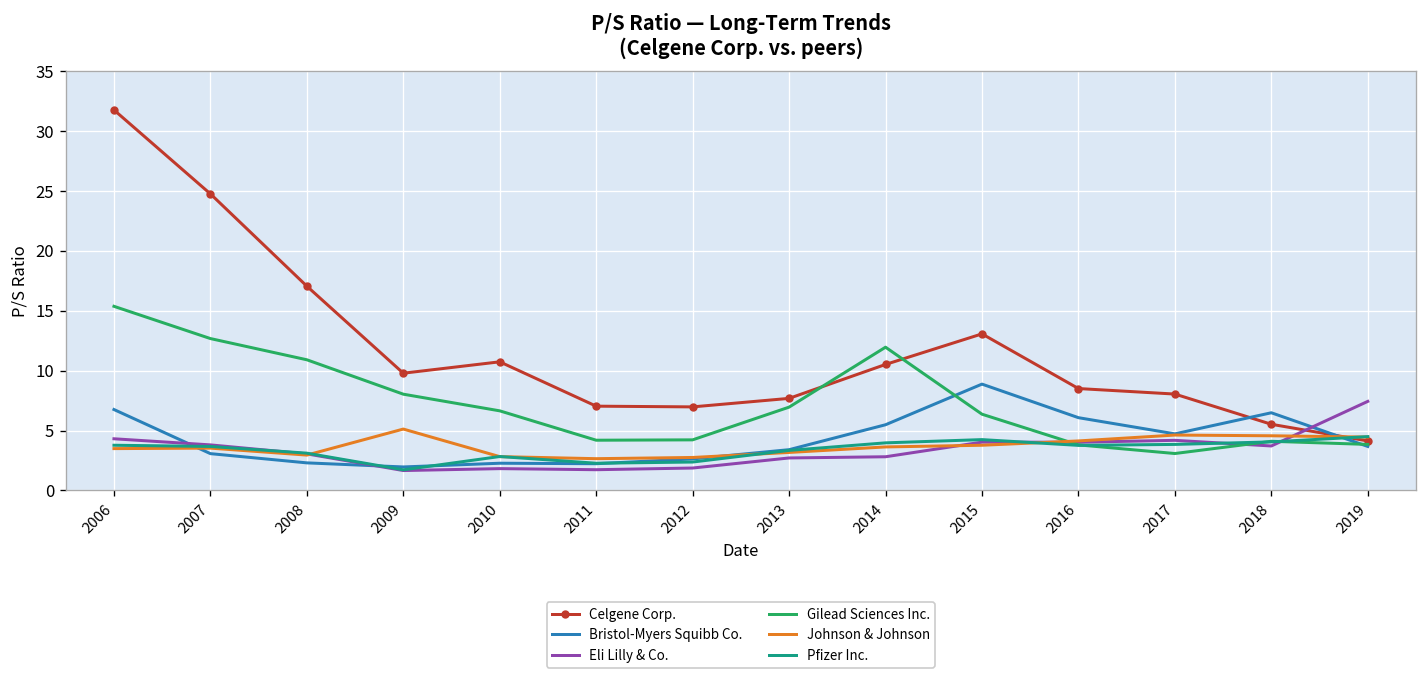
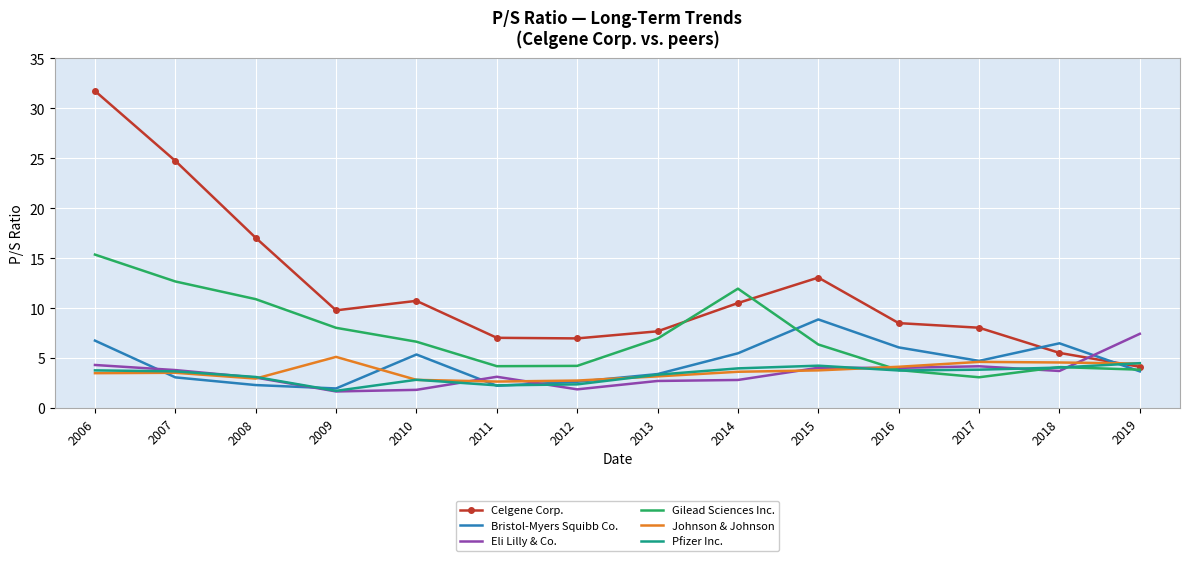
  {
    "Celgene Corp.": {
      "2006": 32,
      "2007": 25,
      "2008": 17,
      "2009": 10,
      "2010": 11,
      "2011": 7,
      "2012": 7,
      "2013": 8,
      "2014": 11,
      "2015": 13,
      "2016": 9,
      "2017": 8,
      "2018": 6,
      "2019": 4
    },
    "Bristol-Myers Squibb Co.": {
      "2006": 7,
      "2007": 3,
      "2008": 2,
-     "2010": 2,
+     "2010": 5,
      "2014": 5,
      "2015": 9,
      "2016": 6,
      "2018": 6
    },
    "Eli Lilly & Co.": {
      "2006": 4,
      "2010": 2,
-     "2011": 2,
+     "2011": 3,
      "2012": 2,
      "2013": 3,
      "2014": 3,
      "2017": 4,
      "2018": 4,
      "2019": 7
    },
    "Johnson & Johnson": {
      "2006": 3,
      "2009": 5,
      "2011": 3,
      "2014": 4,
      "2015": 4,
      "2018": 5
    }
  }
